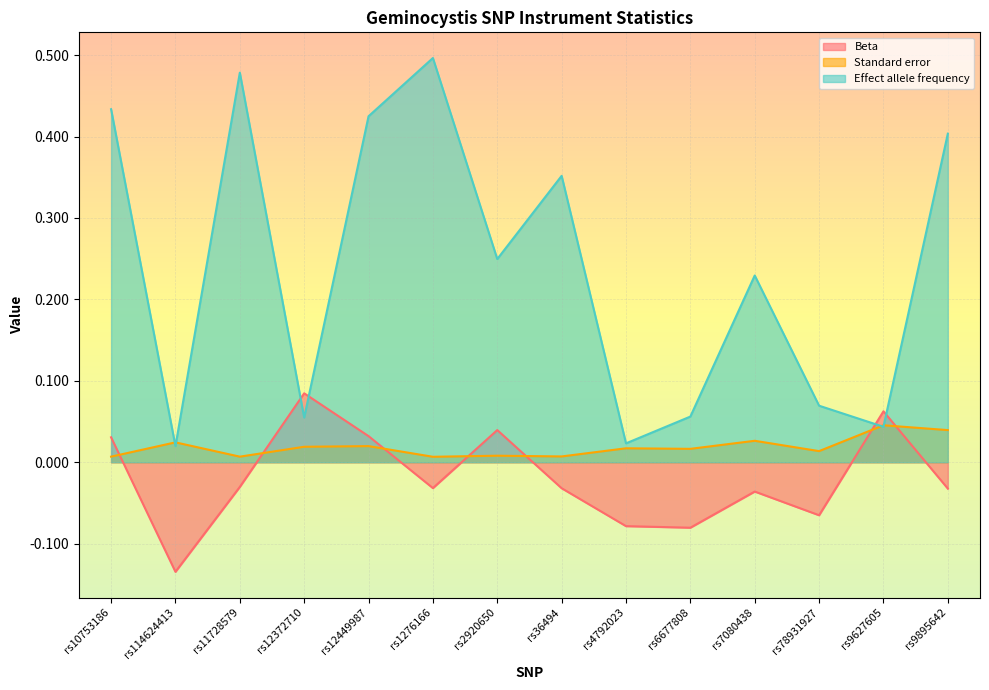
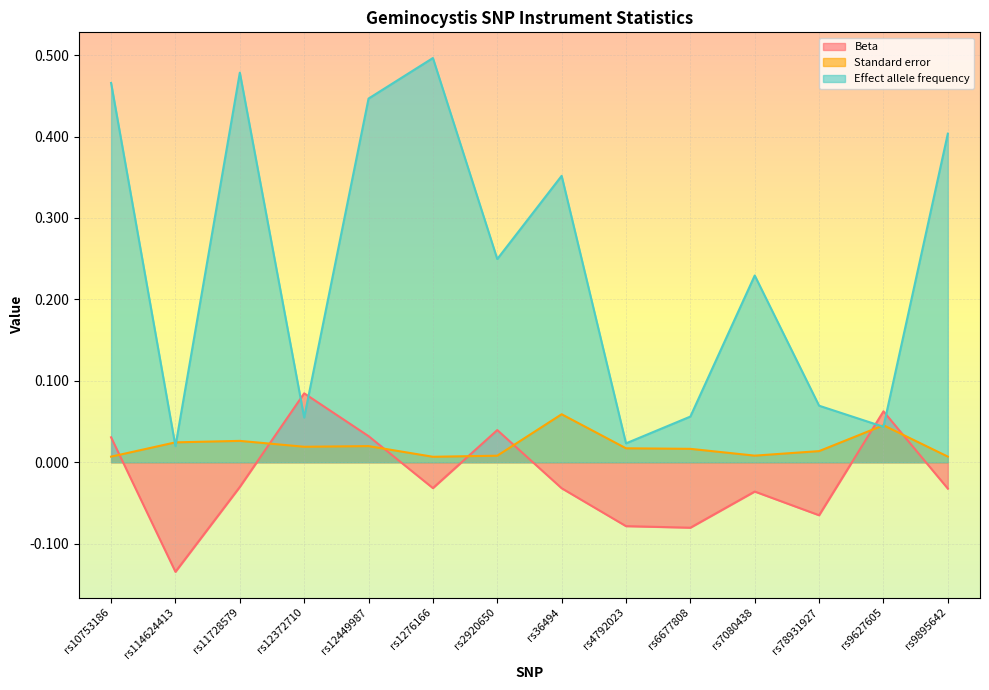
  {
    "Standard error": {
      "rs10753186": 0.01,
      "rs114624413": 0.02,
-     "rs11728579": 0.01,
+     "rs11728579": 0.03,
      "rs12372710": 0.02,
      "rs12449987": 0.02,
      "rs1276166": 0.01,
      "rs2920650": 0.01,
-     "rs36494": 0.01,
+     "rs36494": 0.06,
      "rs4792023": 0.02,
      "rs6677808": 0.02,
-     "rs7080438": 0.03,
+     "rs7080438": 0.01,
      "rs78931927": 0.01,
-     "rs9895642": 0.04
+     "rs9895642": 0.01
    },
    "Effect allele frequency": {
-     "rs10753186": 0.43,
+     "rs10753186": 0.47,
      "rs114624413": 0.02,
      "rs11728579": 0.48,
      "rs12372710": 0.05,
-     "rs12449987": 0.42,
+     "rs12449987": 0.45,
      "rs1276166": 0.50,
      "rs2920650": 0.25,
      "rs36494": 0.35,
      "rs4792023": 0.02,
      "rs6677808": 0.06,
      "rs7080438": 0.23,
      "rs78931927": 0.07,
      "rs9895642": 0.40
    }
  }
